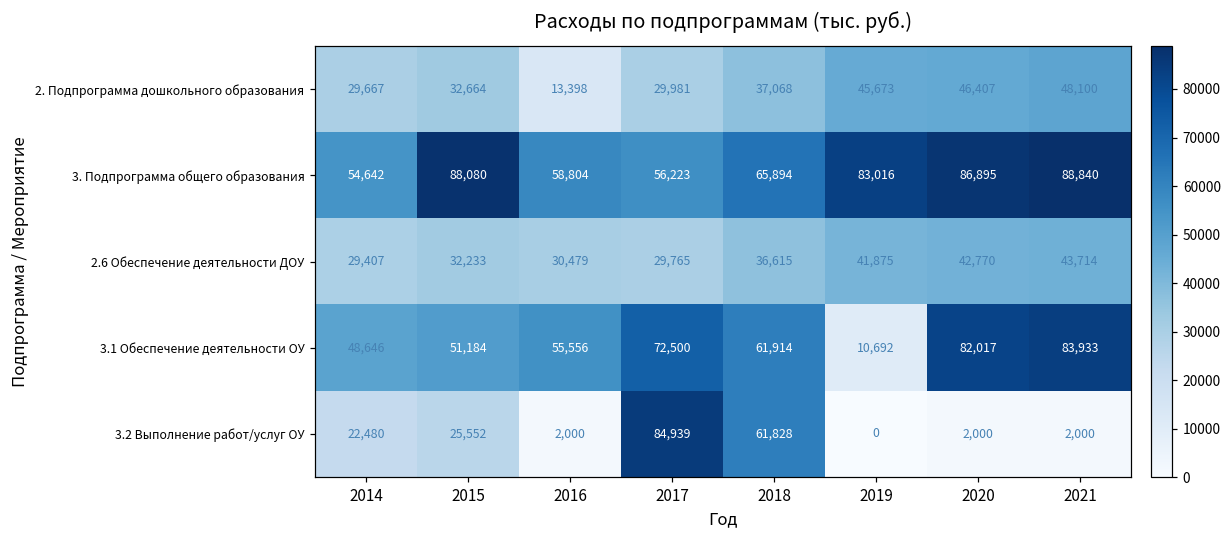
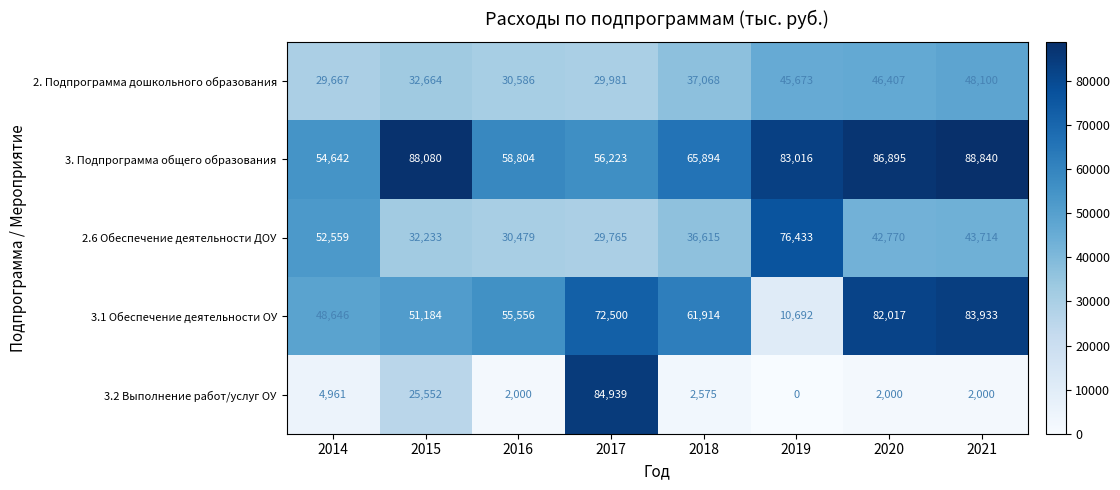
  {
    "2. Подпрограмма дошкольного образования": {
      "2014": "29,667",
      "2015": "32,664",
-     "2016": "13,398",
+     "2016": "30,586",
      "2017": "29,981",
      "2018": "37,068"
    },
    "3. Подпрограмма общего образования": {
      "2014": "54,642",
      "2015": "88,080",
      "2016": "58,804",
      "2017": "56,223",
      "2018": "65,894",
      "2019": "83,016",
      "2020": "86,895",
      "2021": "88,840"
    },
    "2.6 Обеспечение деятельности ДОУ": {
-     "2014": "29,407",
+     "2014": "52,559",
      "2015": "32,233",
      "2016": "30,479",
      "2017": "29,765",
      "2018": "36,615",
-     "2019": "41,875"
+     "2019": "76,433"
    },
    "3.1 Обеспечение деятельности ОУ": {
      "2015": "51,184",
      "2016": "55,556",
      "2017": "72,500",
      "2018": "61,914",
      "2019": "10,692",
      "2020": "82,017",
      "2021": "83,933"
    },
    "3.2 Выполнение работ/услуг ОУ": {
-     "2014": "22,480",
+     "2014": "4,961",
      "2015": "25,552",
      "2016": "2,000",
      "2017": "84,939",
-     "2018": "61,828",
+     "2018": "2,575",
      "2019": "0",
      "2020": "2,000",
      "2021": "2,000"
    }
  }
